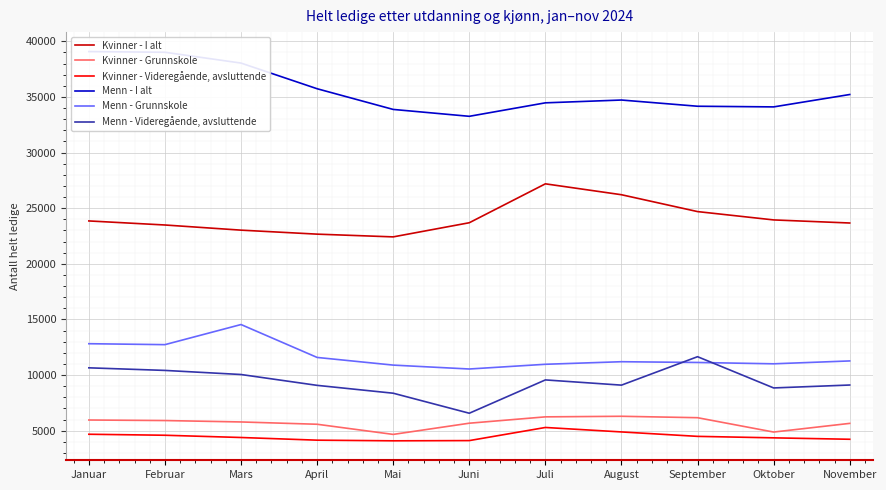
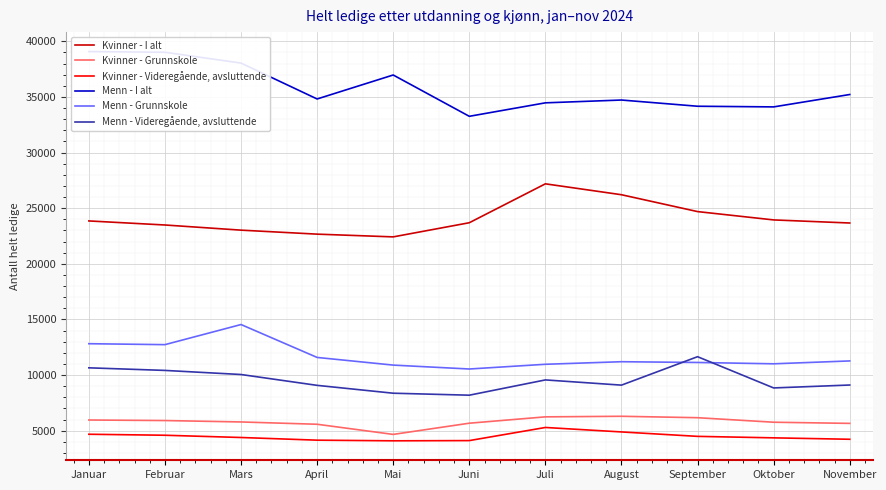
  {
    "Kvinner - Grunnskole": {
      "Januar": 6000,
      "Februar": 5900,
      "Mars": 5800,
      "April": 5600,
      "Mai": 4700,
      "Juni": 5700,
      "Juli": 6200,
      "August": 6300,
      "September": 6200,
-     "Oktober": 4900,
+     "Oktober": 5800,
      "November": 5700
    },
    "Menn - I alt": {
-     "April": 35700,
-     "Mai": 33900,
+     "April": 34800,
+     "Mai": 37000,
      "Juni": 33300,
      "Juli": 34500,
      "August": 34700,
      "September": 34200,
      "Oktober": 34100,
      "November": 35200
    },
    "Menn - Grunnskole": {
      "Januar": 12800,
      "Februar": 12700,
      "Mars": 14500,
      "April": 11600,
      "Mai": 10900,
      "Juni": 10500,
      "Juli": 11000,
      "August": 11200,
      "September": 11100,
      "Oktober": 11000,
      "November": 11300
    },
    "Menn - Videregående, avsluttende": {
      "Januar": 10700,
      "Februar": 10400,
      "Mars": 10100,
      "April": 9100,
      "Mai": 8400,
-     "Juni": 6600,
+     "Juni": 8200,
      "Juli": 9600,
      "August": 9100,
      "September": 11700,
      "Oktober": 8800,
      "November": 9100
    }
  }
